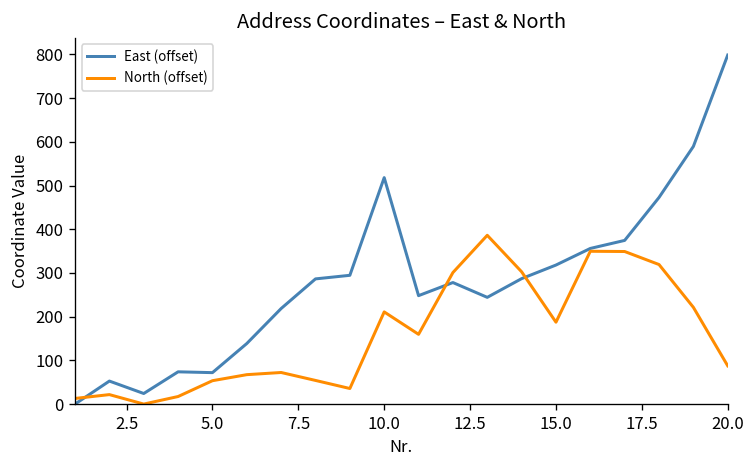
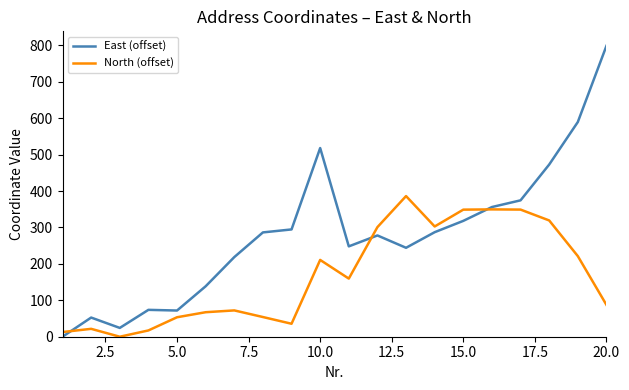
  {
    "East (offset)": {
      "5.0": 70,
      "10.0": 520,
      "15.0": 320,
      "20.0": 800
    },
    "North (offset)": {
      "5.0": 50,
      "10.0": 210,
-     "15.0": 190,
+     "15.0": 350,
      "20.0": 90
    }
  }
